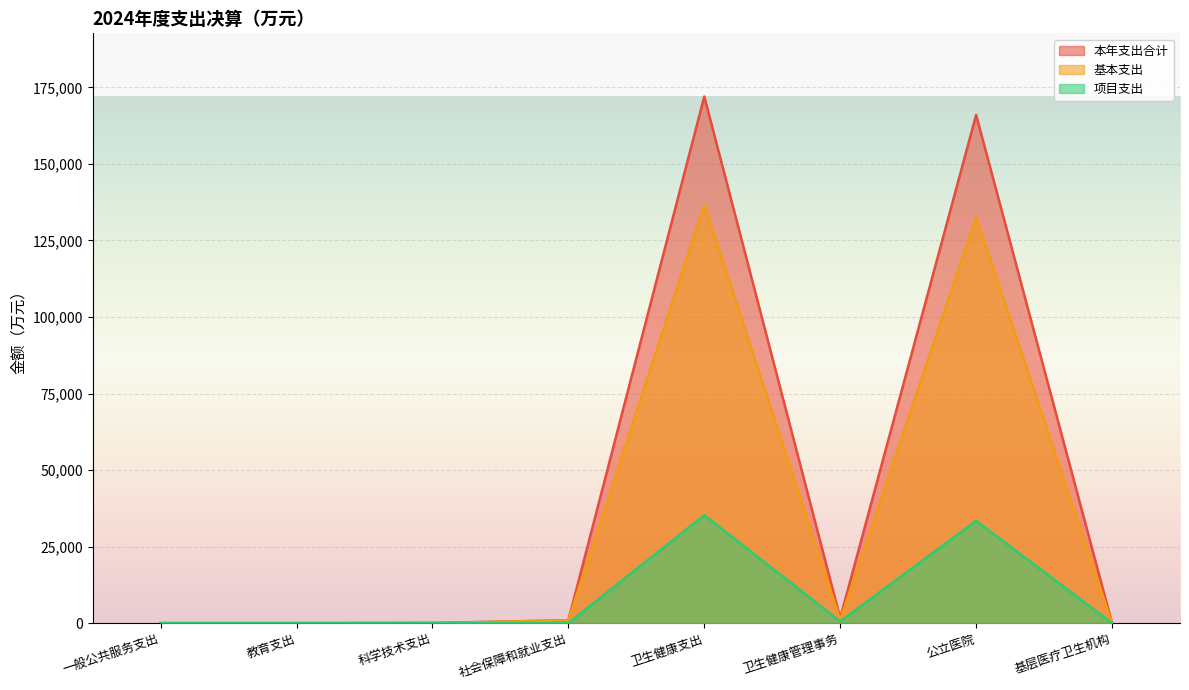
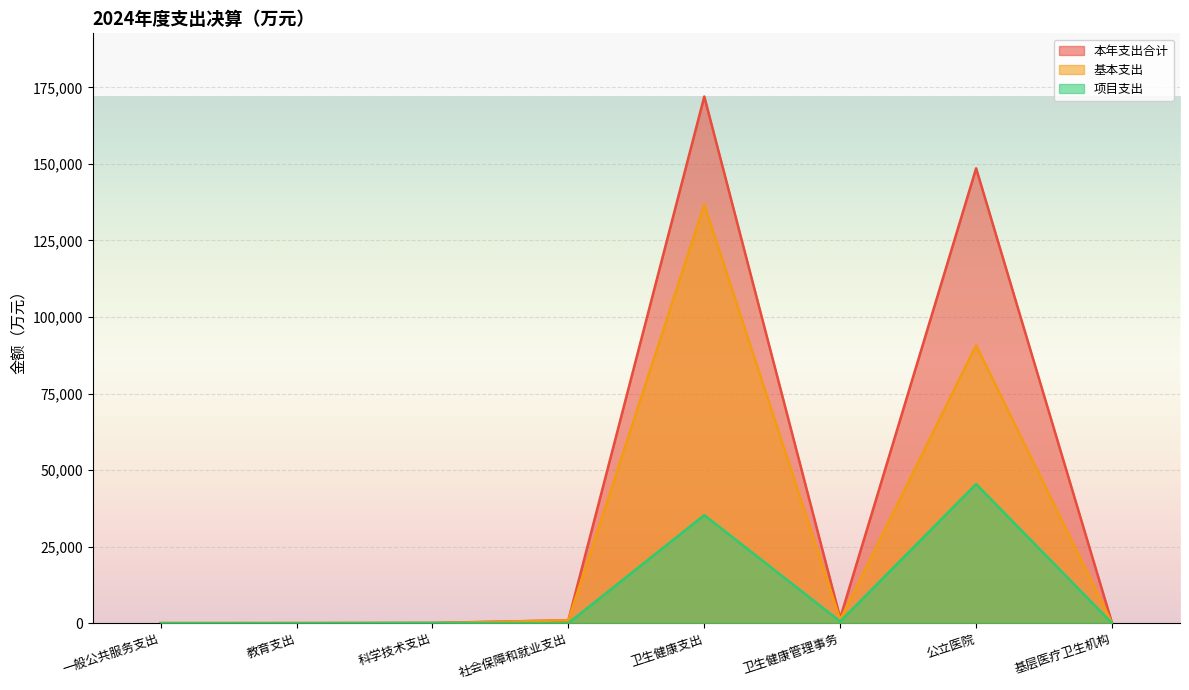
  {
    "本年支出合计": {
      "卫生健康支出": "172,000",
-     "公立医院": "166,000"
+     "公立医院": "149,000"
    },
    "基本支出": {
      "卫生健康支出": "137,000",
-     "公立医院": "133,000"
+     "公立医院": "91,000"
    },
    "项目支出": {
      "社会保障和就业支出": "0",
      "卫生健康支出": "35,000",
-     "公立医院": "33,000"
+     "公立医院": "45,000"
    }
  }
